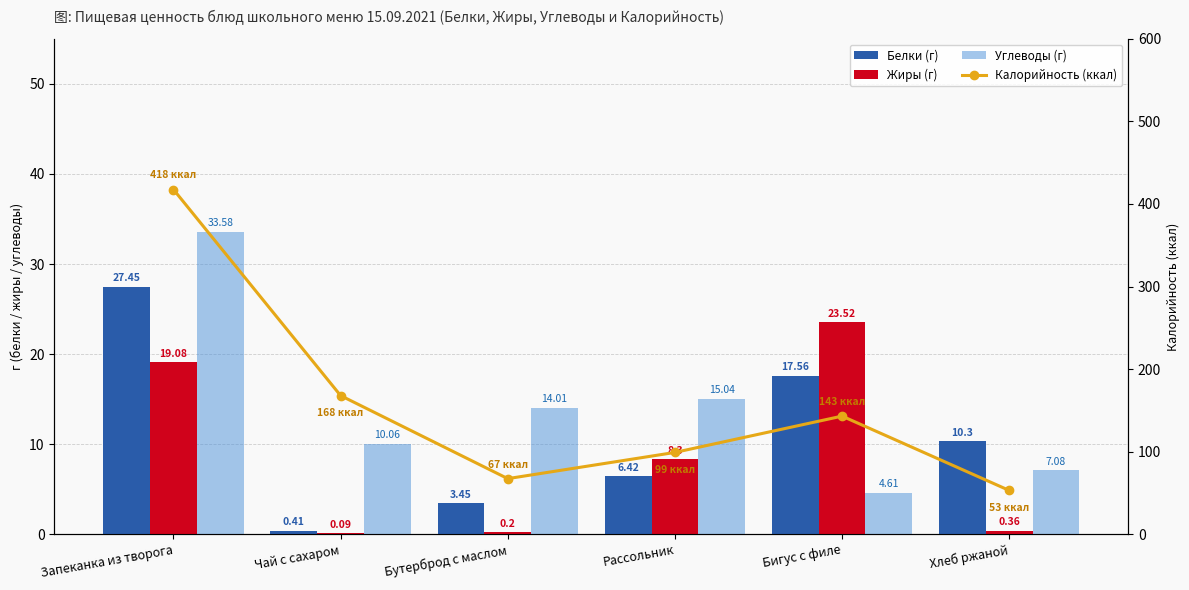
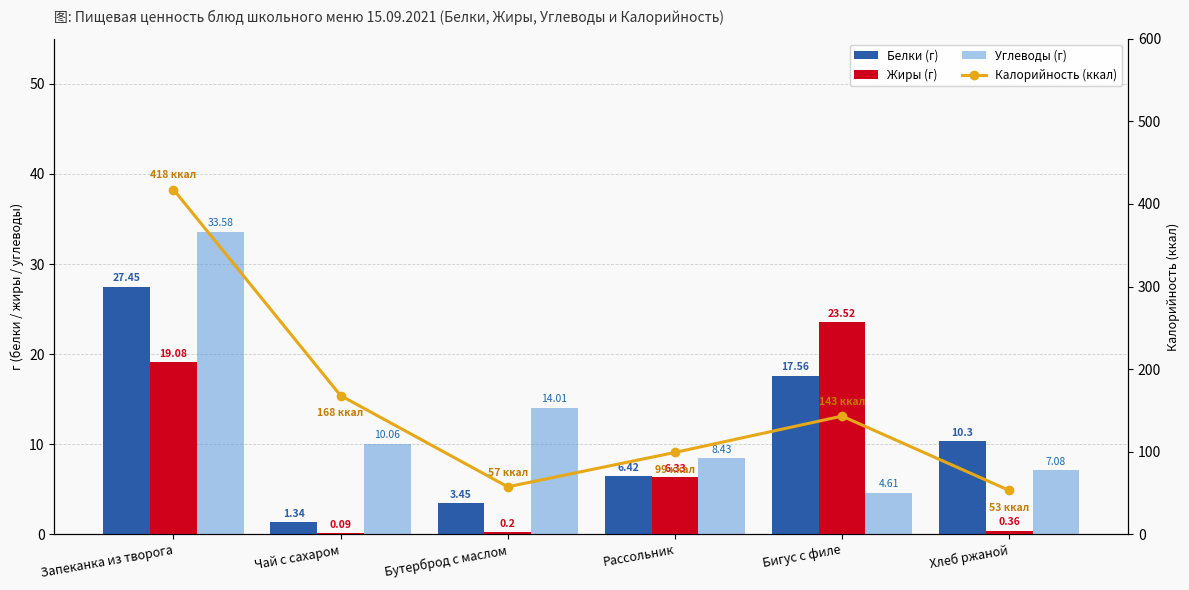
  {
    "Белки (г)": {
      "Запеканка из творога": 27.45,
-     "Чай с сахаром": 0.41,
+     "Чай с сахаром": 1.34,
      "Бутерброд с маслом": 3.45,
      "Рассольник": 6.42,
      "Бигус с филе": 17.56,
      "Хлеб ржаной": 10.3
    },
    "Жиры (г)": {
      "Запеканка из творога": 19.08,
      "Чай с сахаром": 0.09,
      "Бутерброд с маслом": 0.2,
-     "Рассольник": 8.3,
+     "Рассольник": 6.33,
      "Бигус с филе": 23.52,
      "Хлеб ржаной": 0.36
    },
    "Углеводы (г)": {
      "Запеканка из творога": 33.58,
      "Чай с сахаром": 10.06,
      "Бутерброд с маслом": 14.01,
-     "Рассольник": 15.04,
+     "Рассольник": 8.43,
      "Бигус с филе": 4.61,
      "Хлеб ржаной": 7.08
    },
    "Калорийность (ккал)": {
      "Запеканка из творога": 418,
      "Чай с сахаром": 168,
-     "Бутерброд с маслом": 67,
+     "Бутерброд с маслом": 57,
      "Рассольник": 99,
      "Бигус с филе": 143,
      "Хлеб ржаной": 53
    }
  }
